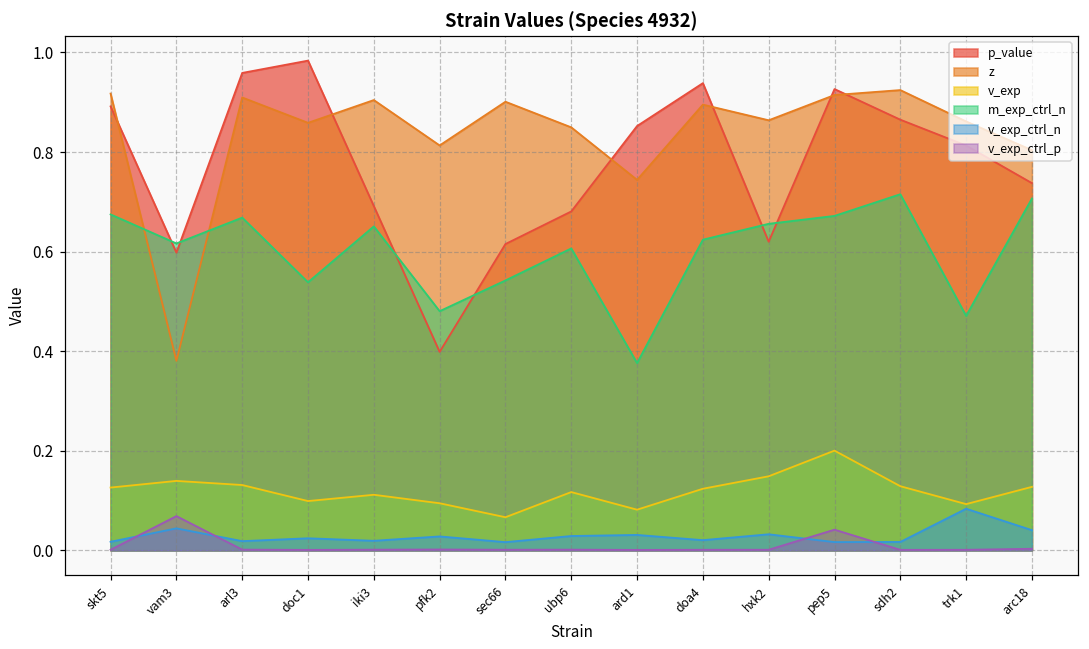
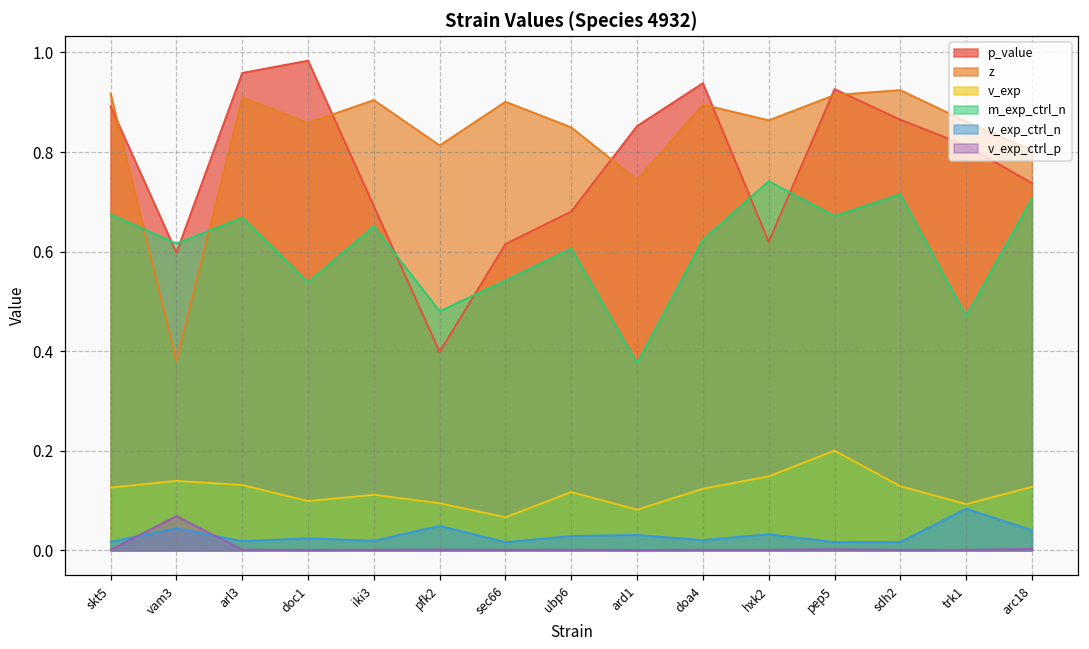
  {
    "v_exp": {
      "skt5": 0.13,
      "vam3": 0.14,
      "arl3": 0.13,
      "doc1": 0.10,
      "iki3": 0.11,
      "pfk2": 0.09,
      "sec66": 0.07,
      "ubp6": 0.12,
      "ard1": 0.08,
      "doa4": 0.12,
      "hxk2": 0.15,
      "pep5": 0.20,
      "sdh2": 0.13,
      "trk1": 0.09,
      "arc18": 0.13
    },
    "m_exp_ctrl_n": {
      "skt5": 0.67,
      "vam3": 0.62,
      "arl3": 0.67,
      "doc1": 0.54,
      "iki3": 0.65,
      "pfk2": 0.48,
      "sec66": 0.54,
      "ubp6": 0.61,
      "ard1": 0.38,
      "doa4": 0.62,
-     "hxk2": 0.66,
+     "hxk2": 0.74,
      "pep5": 0.67,
      "sdh2": 0.72,
      "trk1": 0.47,
      "arc18": 0.71
    },
    "v_exp_ctrl_n": {
      "skt5": 0.02,
      "vam3": 0.04,
      "arl3": 0.02,
      "doc1": 0.02,
      "iki3": 0.02,
-     "pfk2": 0.03,
+     "pfk2": 0.05,
      "sec66": 0.02,
      "ubp6": 0.03,
      "ard1": 0.03,
      "doa4": 0.02,
      "hxk2": 0.03,
      "pep5": 0.02,
      "sdh2": 0.02,
      "trk1": 0.08,
      "arc18": 0.04
    },
    "v_exp_ctrl_p": {
      "skt5": 0.00,
      "vam3": 0.07,
      "arl3": 0.00,
      "doc1": 0.00,
      "iki3": 0.00,
      "pfk2": 0.00,
      "sec66": 0.00,
      "ubp6": 0.00,
      "ard1": 0.00,
      "doa4": 0.00,
      "hxk2": 0.00,
-     "pep5": 0.04,
+     "pep5": 0.00,
      "sdh2": 0.00,
      "trk1": 0.00,
      "arc18": 0.00
    }
  }
